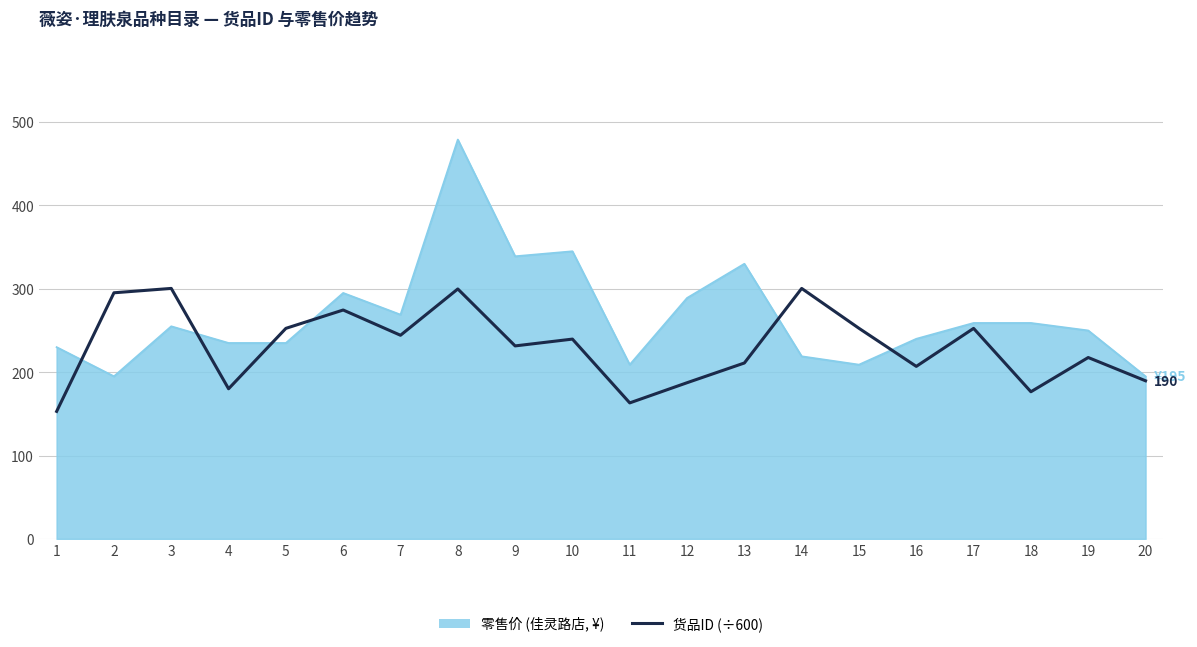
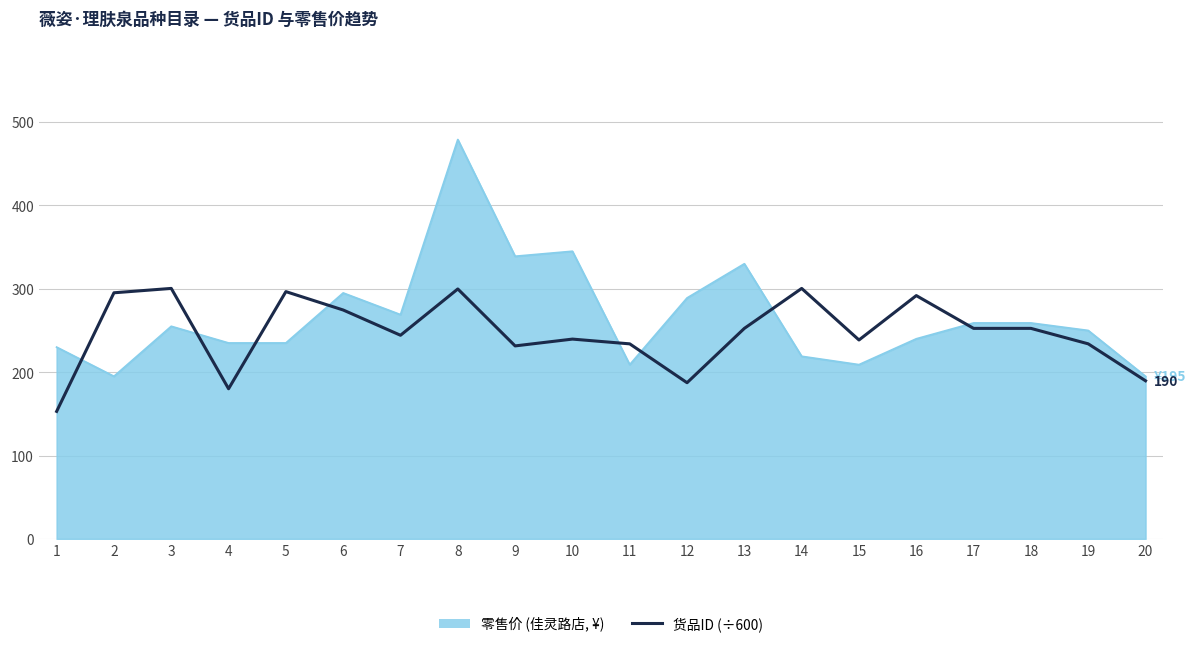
  {
    "货品ID (÷600)": {
      "1": 150,
      "2": 300,
      "3": 300,
      "4": 180,
-     "5": 250,
+     "5": 300,
      "6": 270,
      "7": 240,
      "8": 300,
      "9": 230,
      "10": 240,
-     "11": 160,
+     "11": 230,
      "12": 190,
-     "13": 210,
+     "13": 250,
      "14": 300,
-     "15": 250,
-     "16": 210,
+     "15": 240,
+     "16": 290,
      "17": 250,
-     "18": 180,
-     "19": 220
+     "18": 250,
+     "19": 230
    }
  }
